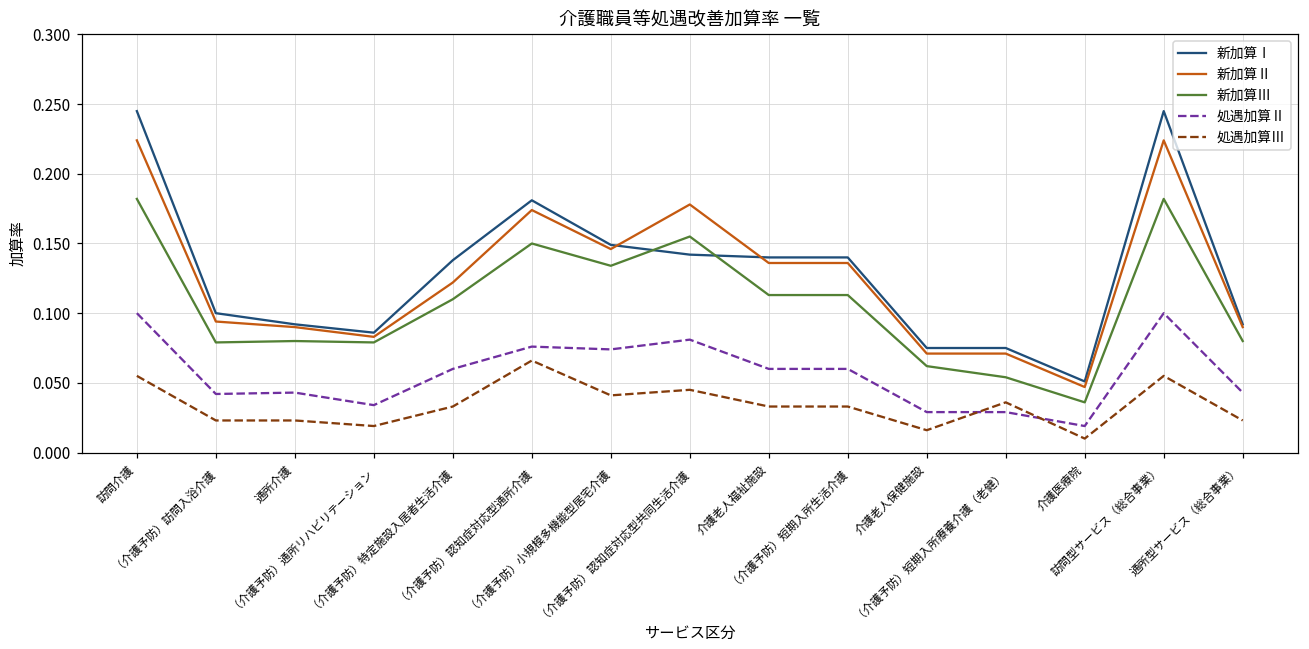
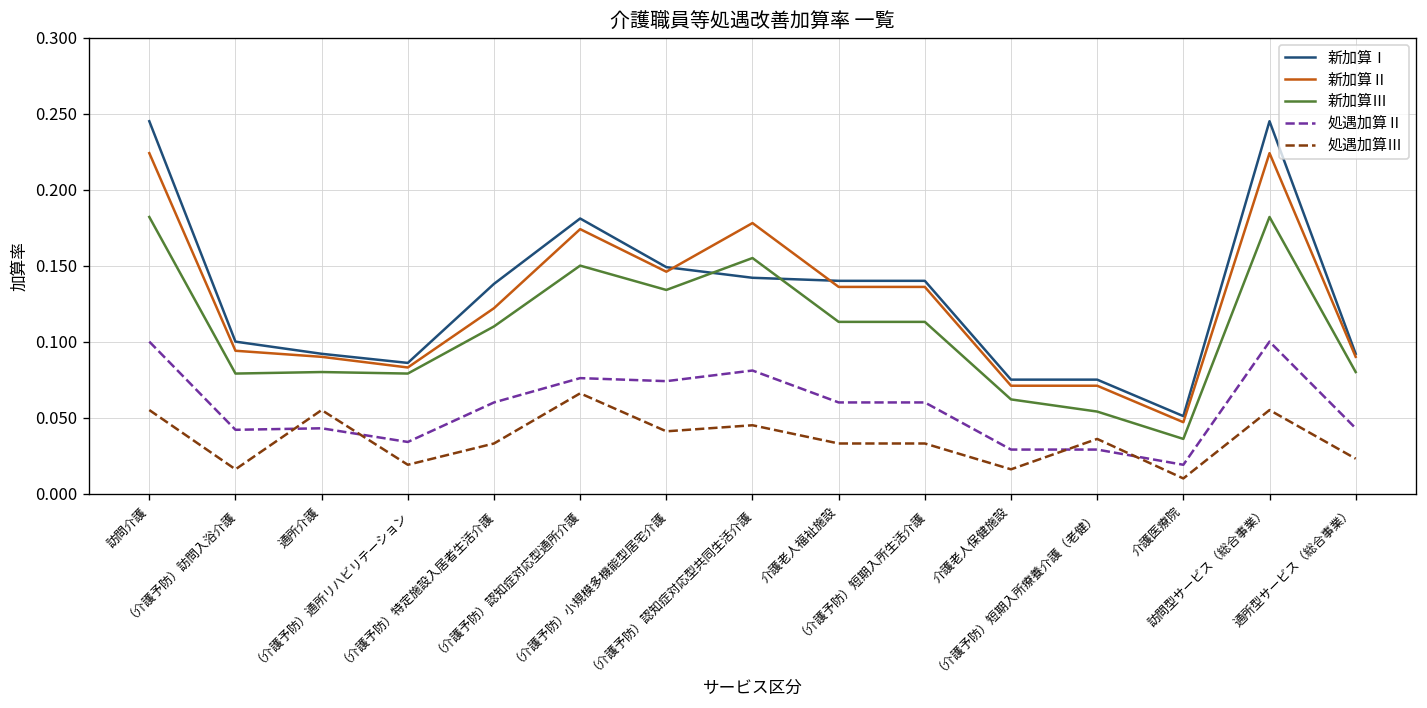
  {
    "新加算Ⅰ": {
      "訪問介護": 0.245,
      "（介護予防）訪問入浴介護": 0.100,
      "通所介護": 0.092,
      "（介護予防）通所リハビリテーション": 0.086,
      "（介護予防）特定施設入居者生活介護": 0.138,
      "（介護予防）認知症対応型通所介護": 0.181,
      "（介護予防）小規模多機能型居宅介護": 0.149,
      "（介護予防）認知症対応型共同生活介護": 0.142,
      "介護老人福祉施設": 0.140,
      "（介護予防）短期入所生活介護": 0.140,
      "介護老人保健施設": 0.075,
      "（介護予防）短期入所療養介護（老健）": 0.075,
      "介護医療院": 0.051,
      "訪問型サービス（総合事業）": 0.245,
      "通所型サービス（総合事業）": 0.092
    },
    "新加算Ⅱ": {
      "訪問介護": 0.224,
      "（介護予防）訪問入浴介護": 0.094,
      "通所介護": 0.090,
      "（介護予防）通所リハビリテーション": 0.083,
      "（介護予防）特定施設入居者生活介護": 0.122,
      "（介護予防）認知症対応型通所介護": 0.174,
      "（介護予防）小規模多機能型居宅介護": 0.146,
      "（介護予防）認知症対応型共同生活介護": 0.178,
      "介護老人福祉施設": 0.136,
      "（介護予防）短期入所生活介護": 0.136,
      "介護老人保健施設": 0.071,
      "（介護予防）短期入所療養介護（老健）": 0.071,
      "介護医療院": 0.047,
      "訪問型サービス（総合事業）": 0.224,
      "通所型サービス（総合事業）": 0.090
    },
    "新加算Ⅲ": {
      "訪問介護": 0.182,
      "（介護予防）訪問入浴介護": 0.079,
      "通所介護": 0.080,
      "（介護予防）通所リハビリテーション": 0.079,
      "（介護予防）特定施設入居者生活介護": 0.110,
      "（介護予防）認知症対応型通所介護": 0.150,
      "（介護予防）小規模多機能型居宅介護": 0.134,
      "（介護予防）認知症対応型共同生活介護": 0.155,
      "介護老人福祉施設": 0.113,
      "（介護予防）短期入所生活介護": 0.113,
      "介護老人保健施設": 0.062,
      "（介護予防）短期入所療養介護（老健）": 0.054,
      "介護医療院": 0.036,
      "訪問型サービス（総合事業）": 0.182,
      "通所型サービス（総合事業）": 0.080
    },
    "処遇加算Ⅱ": {
      "訪問介護": 0.100,
      "（介護予防）訪問入浴介護": 0.042,
      "通所介護": 0.043,
      "（介護予防）通所リハビリテーション": 0.034,
      "（介護予防）特定施設入居者生活介護": 0.060,
      "（介護予防）認知症対応型通所介護": 0.076,
      "（介護予防）小規模多機能型居宅介護": 0.074,
      "（介護予防）認知症対応型共同生活介護": 0.081,
      "介護老人福祉施設": 0.060,
      "（介護予防）短期入所生活介護": 0.060,
      "介護老人保健施設": 0.029,
      "（介護予防）短期入所療養介護（老健）": 0.029,
      "介護医療院": 0.019,
      "訪問型サービス（総合事業）": 0.100,
      "通所型サービス（総合事業）": 0.043
    },
    "処遇加算Ⅲ": {
      "訪問介護": 0.055,
-     "（介護予防）訪問入浴介護": 0.023,
-     "通所介護": 0.023,
+     "（介護予防）訪問入浴介護": 0.016,
+     "通所介護": 0.055,
      "（介護予防）通所リハビリテーション": 0.019,
      "（介護予防）特定施設入居者生活介護": 0.033,
      "（介護予防）認知症対応型通所介護": 0.066,
      "（介護予防）小規模多機能型居宅介護": 0.041,
      "（介護予防）認知症対応型共同生活介護": 0.045,
      "介護老人福祉施設": 0.033,
      "（介護予防）短期入所生活介護": 0.033,
      "介護老人保健施設": 0.016,
      "（介護予防）短期入所療養介護（老健）": 0.036,
      "介護医療院": 0.010,
      "訪問型サービス（総合事業）": 0.055,
      "通所型サービス（総合事業）": 0.023
    }
  }
